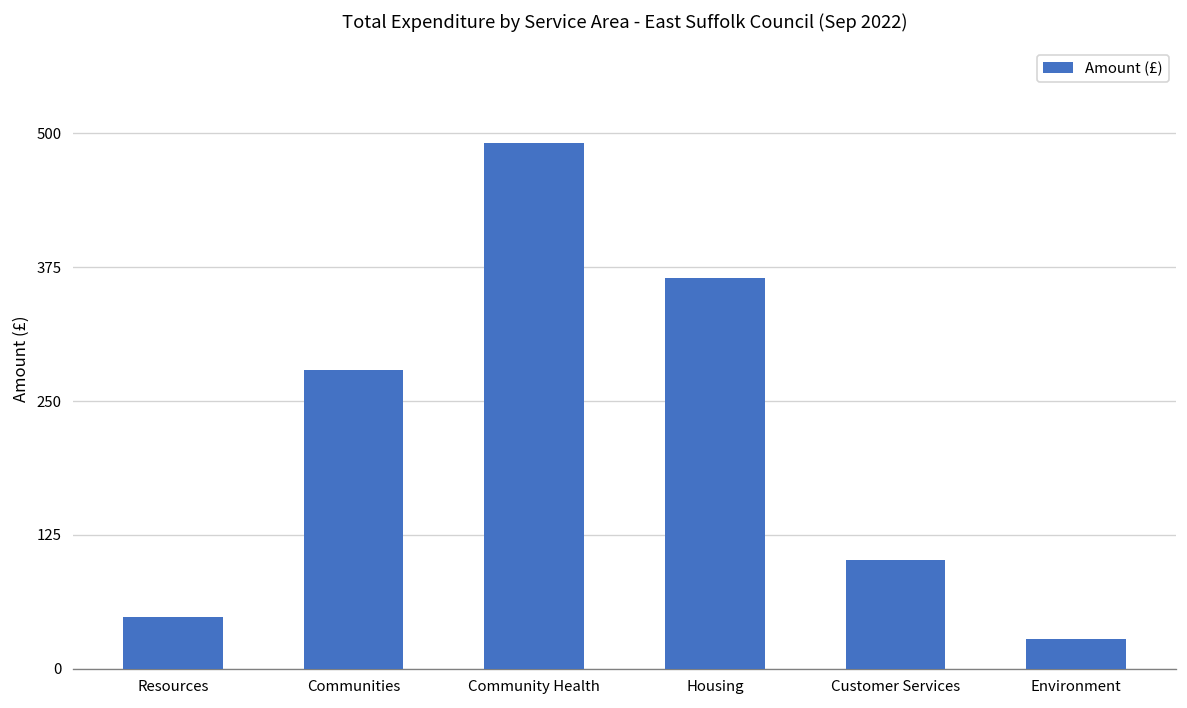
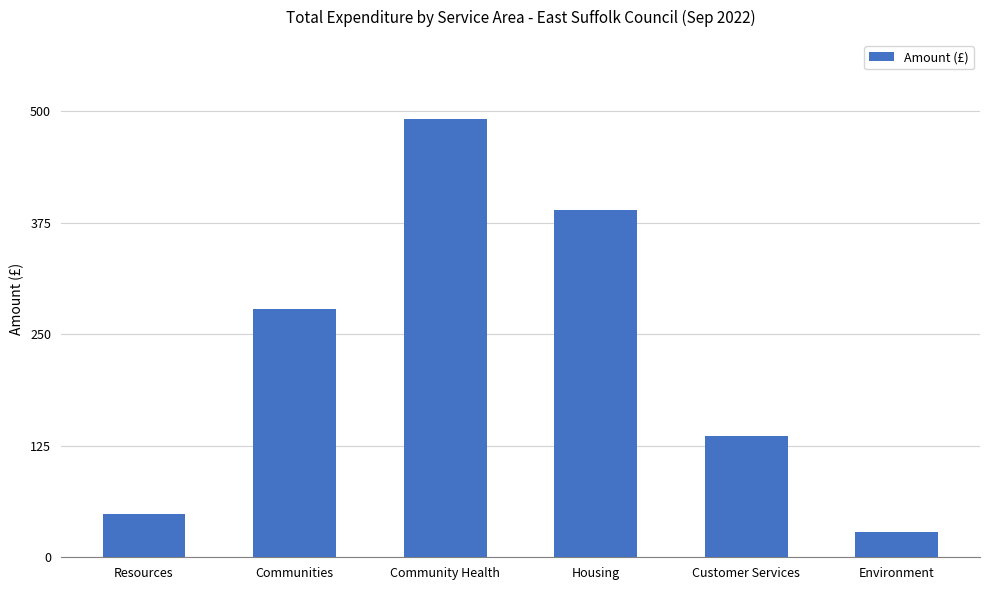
  {
    "Resources": 50,
    "Communities": 280,
    "Community Health": 490,
-   "Housing": 360,
-   "Customer Services": 100,
+   "Housing": 390,
+   "Customer Services": 140,
    "Environment": 30
  }
